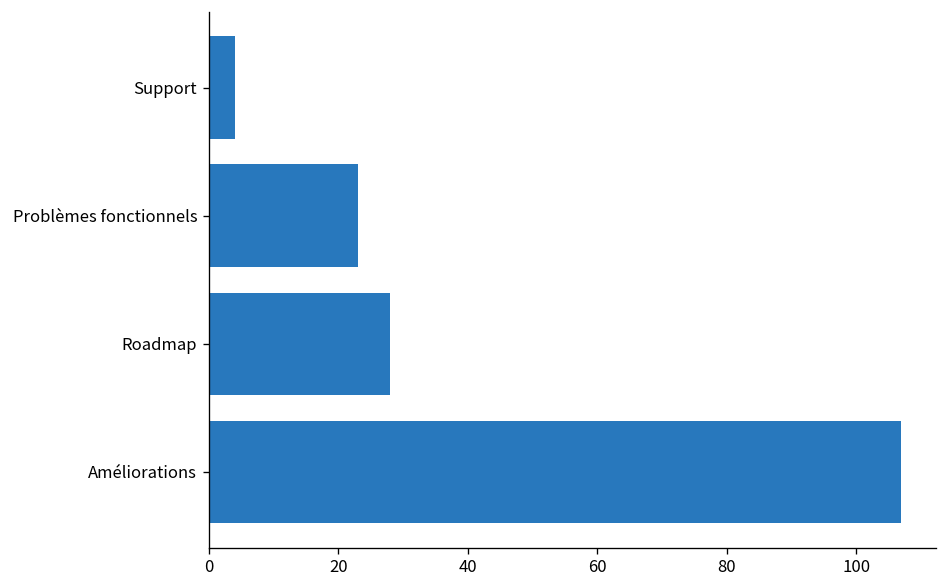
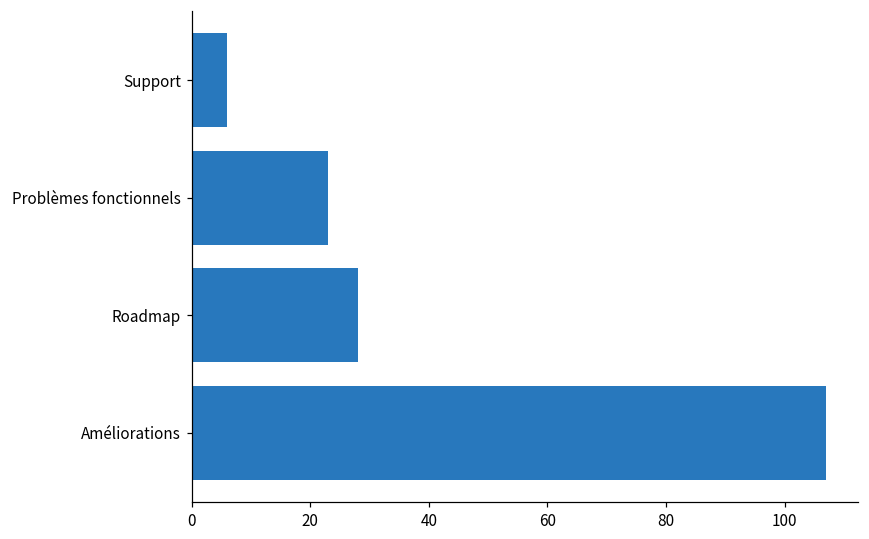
  {
-   "Support": 4,
+   "Support": 6,
    "Problèmes fonctionnels": 23,
    "Roadmap": 28,
    "Améliorations": 107
  }
